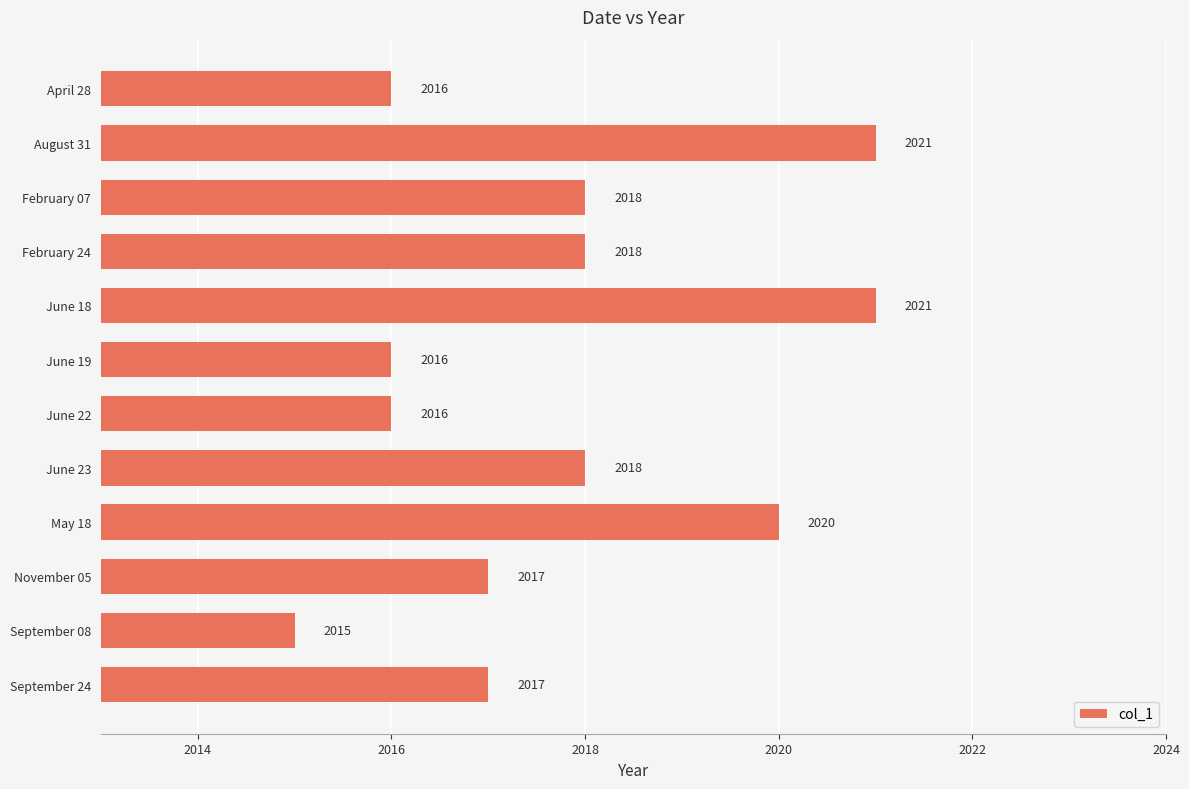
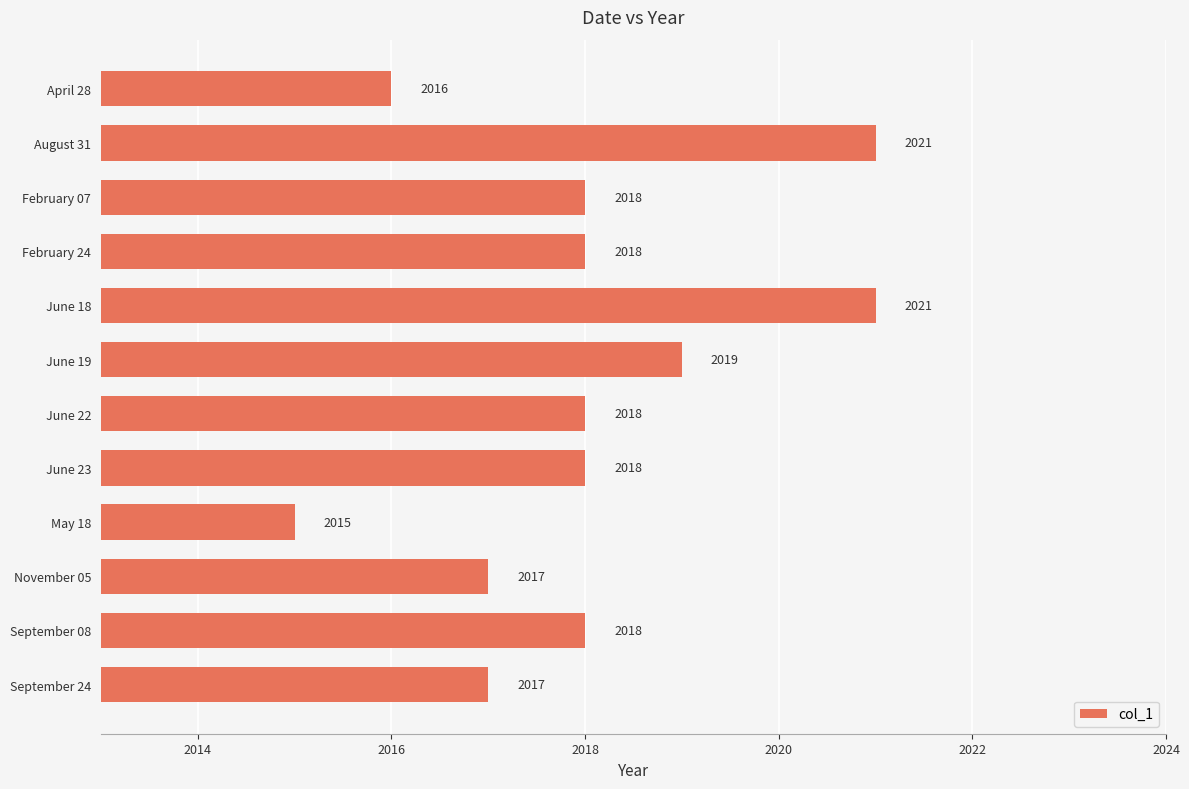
  {
-   "June 19": 2016,
-   "June 22": 2016,
-   "May 18": 2020,
-   "September 08": 2015
+   "June 19": 2019,
+   "June 22": 2018,
+   "May 18": 2015,
+   "September 08": 2018
  }
